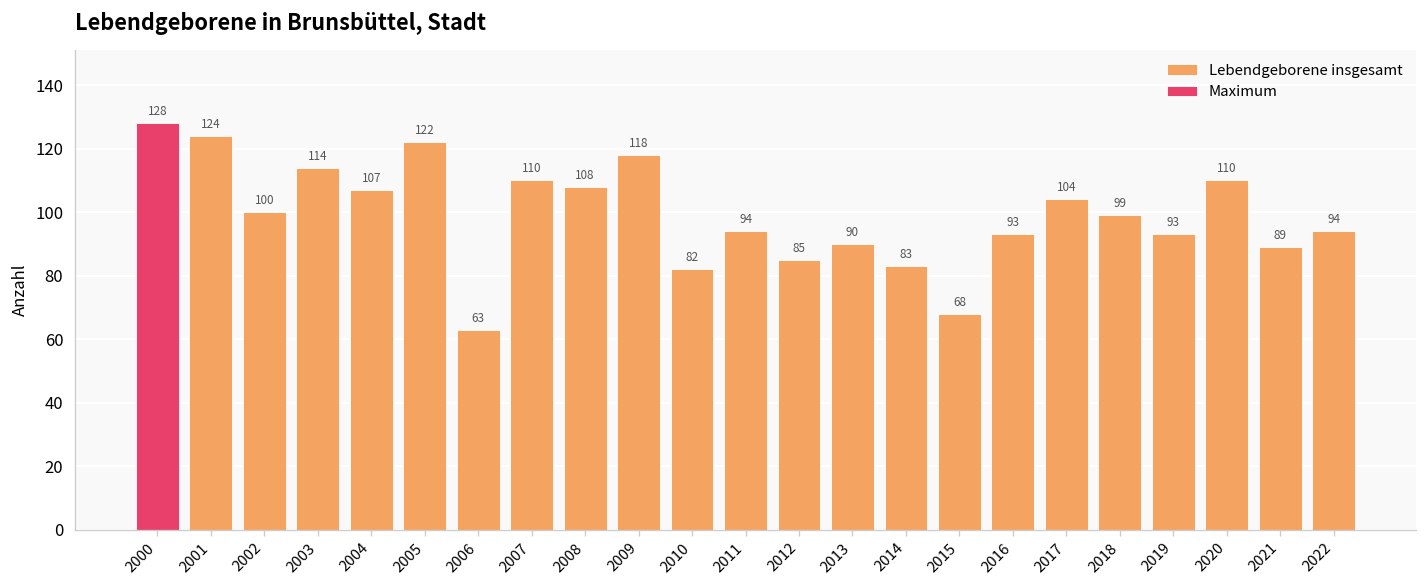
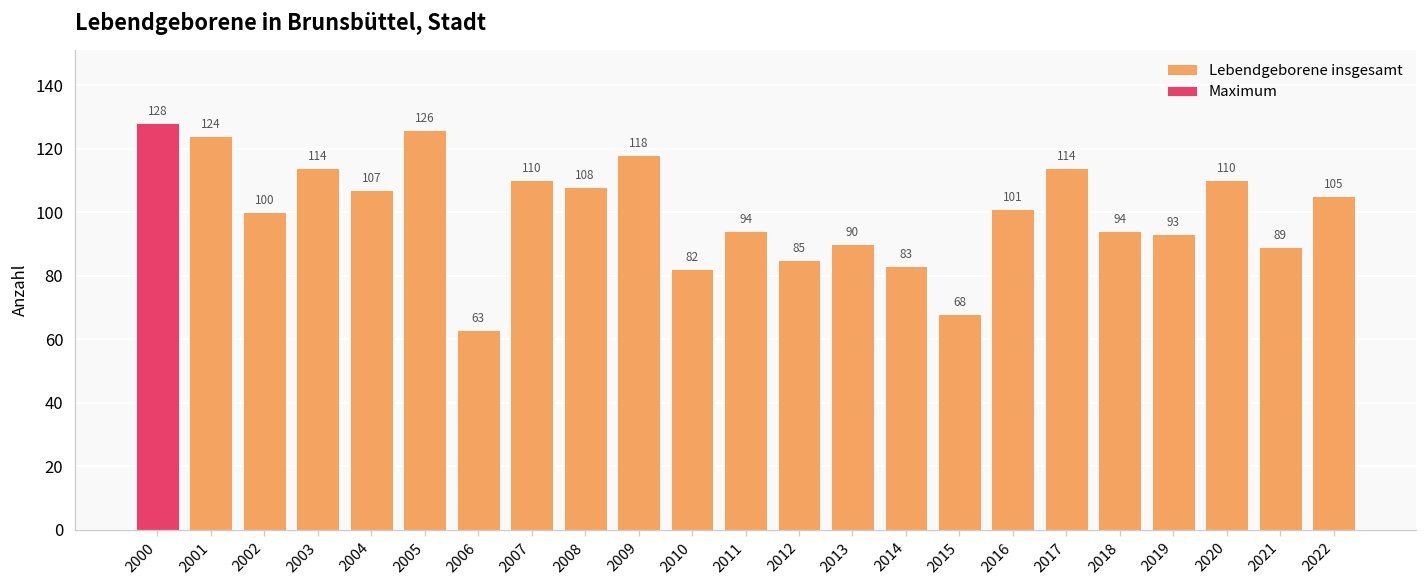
  {
    "Lebendgeborene insgesamt": {
      "2000": 128,
      "2001": 124,
      "2002": 100,
      "2003": 114,
      "2004": 107,
-     "2005": 122,
+     "2005": 126,
      "2006": 63,
      "2007": 110,
      "2008": 108,
      "2009": 118,
      "2010": 82,
      "2011": 94,
      "2012": 85,
      "2013": 90,
      "2014": 83,
      "2015": 68,
-     "2016": 93,
-     "2017": 104,
-     "2018": 99,
+     "2016": 101,
+     "2017": 114,
+     "2018": 94,
      "2019": 93,
      "2020": 110,
      "2021": 89,
-     "2022": 94
+     "2022": 105
    },
    "Maximum": {
      "2000": 128
    }
  }
